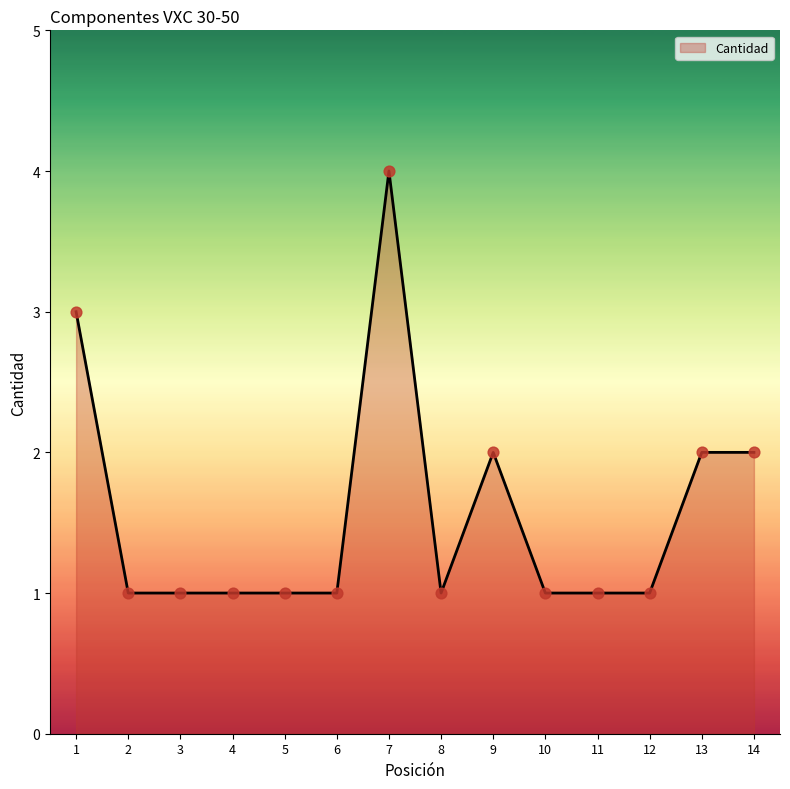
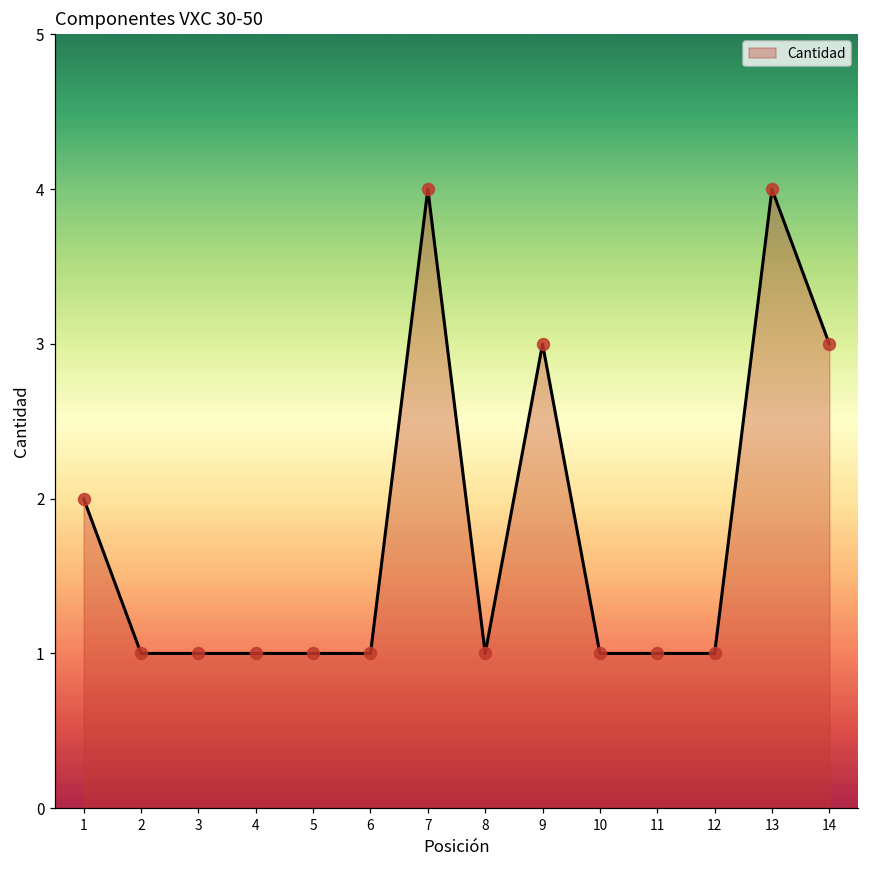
  {
-   "1": 3,
+   "1": 2,
    "2": 1,
    "3": 1,
    "4": 1,
    "5": 1,
    "6": 1,
    "7": 4,
    "8": 1,
-   "9": 2,
+   "9": 3,
    "10": 1,
    "11": 1,
    "12": 1,
-   "13": 2,
-   "14": 2
+   "13": 4,
+   "14": 3
  }
